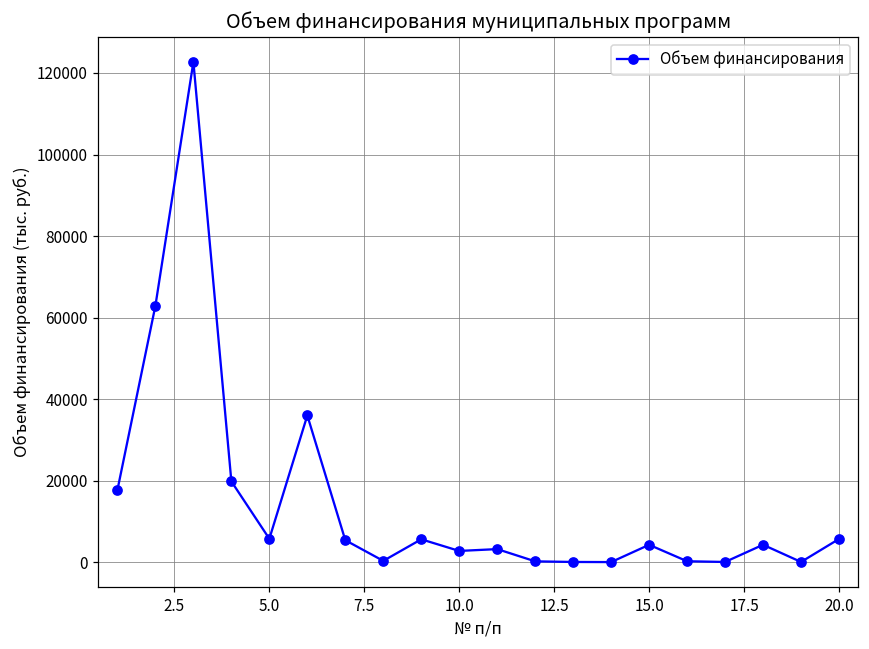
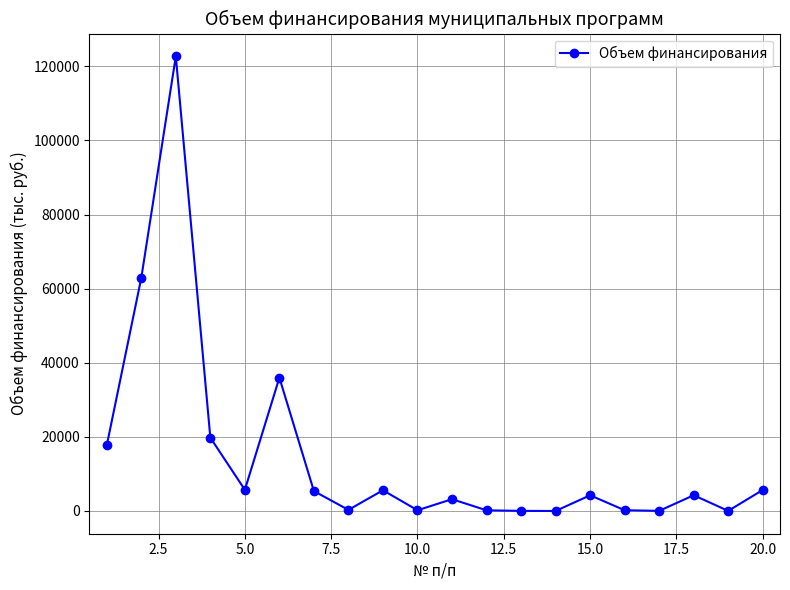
  {
    "5.0": 6000,
-   "10.0": 3000,
+   "10.0": 0,
    "15.0": 4000,
    "20.0": 6000
  }
